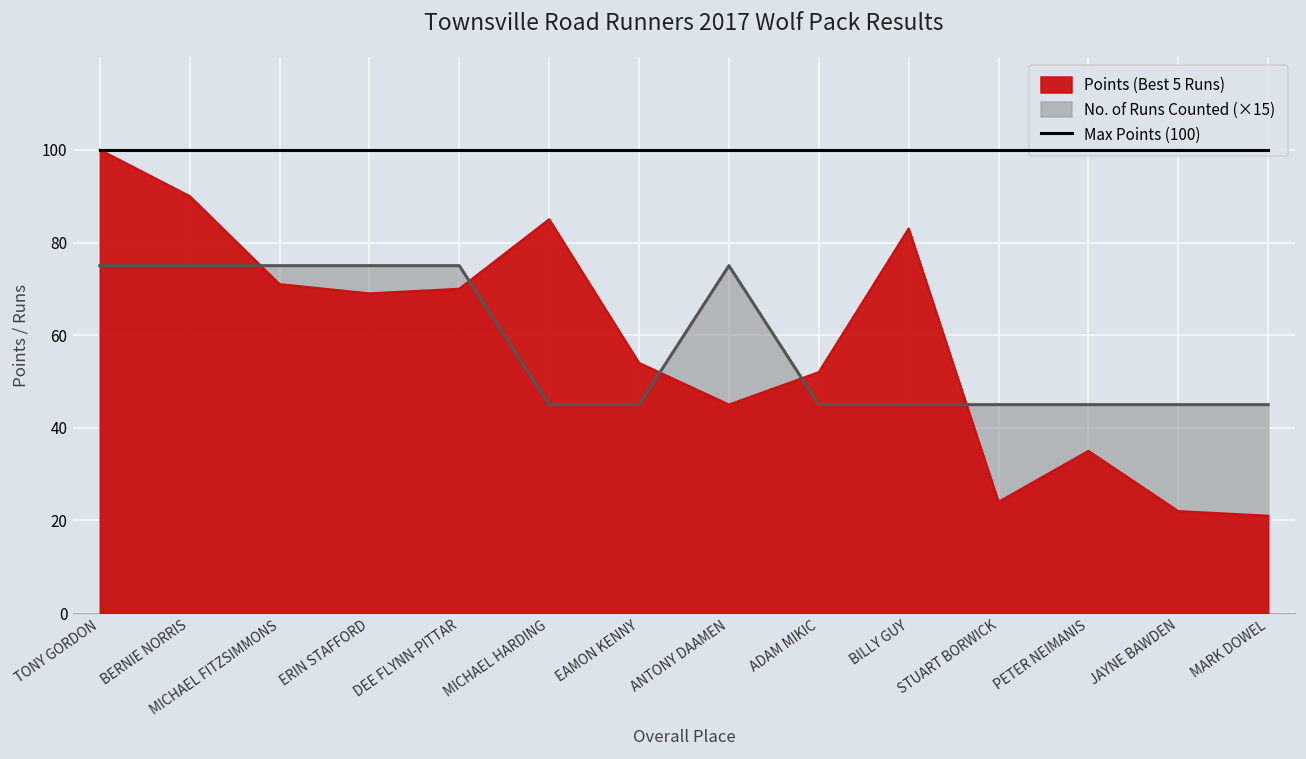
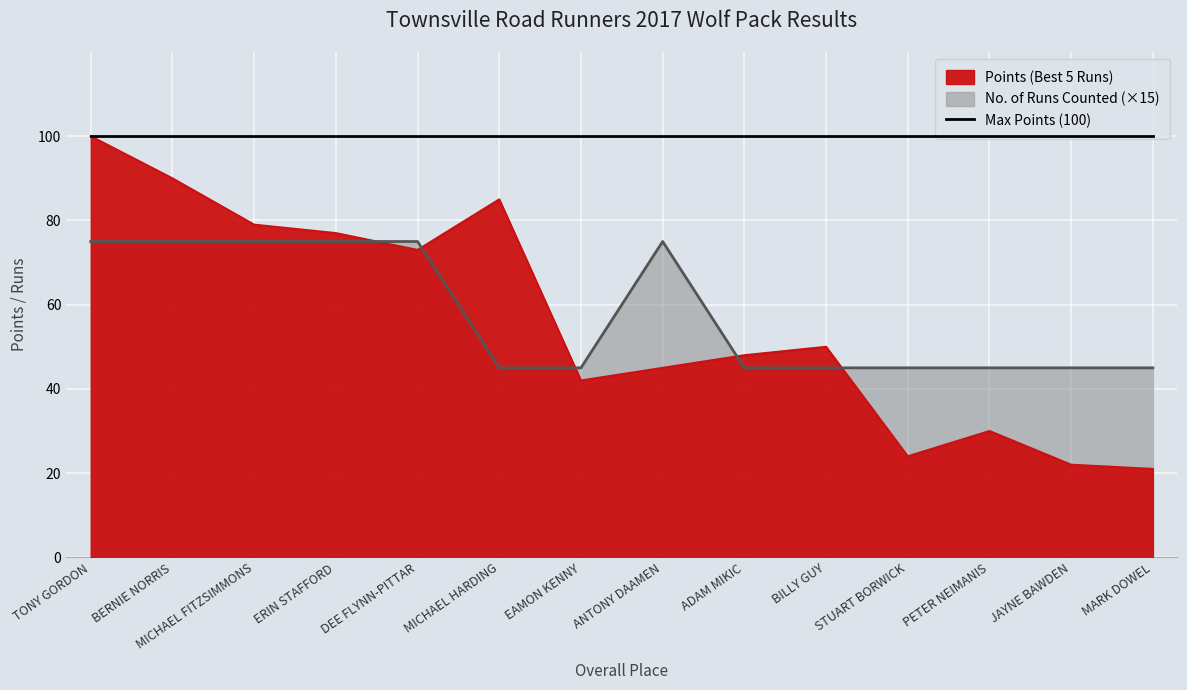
  {
    "Points (Best 5 Runs)": {
      "BERNIE NORRIS": 90,
-     "MICHAEL FITZSIMMONS": 71,
-     "ERIN STAFFORD": 69,
-     "DEE FLYNN-PITTAR": 70,
+     "MICHAEL FITZSIMMONS": 79,
+     "ERIN STAFFORD": 77,
+     "DEE FLYNN-PITTAR": 73,
      "MICHAEL HARDING": 85,
-     "EAMON KENNY": 54,
+     "EAMON KENNY": 42,
      "ANTONY DAAMEN": 45,
-     "ADAM MIKIC": 52,
-     "BILLY GUY": 83,
+     "ADAM MIKIC": 48,
+     "BILLY GUY": 50,
      "STUART BORWICK": 24,
-     "PETER NEIMANIS": 35,
+     "PETER NEIMANIS": 30,
      "JAYNE BAWDEN": 22,
      "MARK DOWEL": 21
    },
    "No. of Runs Counted (×15)": {
      "TONY GORDON": 75,
      "BERNIE NORRIS": 75,
      "MICHAEL FITZSIMMONS": 75,
      "ERIN STAFFORD": 75,
      "DEE FLYNN-PITTAR": 75,
      "MICHAEL HARDING": 45,
      "EAMON KENNY": 45,
      "ANTONY DAAMEN": 75,
      "ADAM MIKIC": 45,
      "BILLY GUY": 45,
      "STUART BORWICK": 45,
      "PETER NEIMANIS": 45,
      "JAYNE BAWDEN": 45,
      "MARK DOWEL": 45
    },
    "Max Points (100)": {
      "BERNIE NORRIS": 100,
      "MICHAEL FITZSIMMONS": 100,
      "ERIN STAFFORD": 100,
      "DEE FLYNN-PITTAR": 100,
      "MICHAEL HARDING": 100,
      "EAMON KENNY": 100,
      "ANTONY DAAMEN": 100,
      "ADAM MIKIC": 100,
      "BILLY GUY": 100,
      "STUART BORWICK": 100
    }
  }
